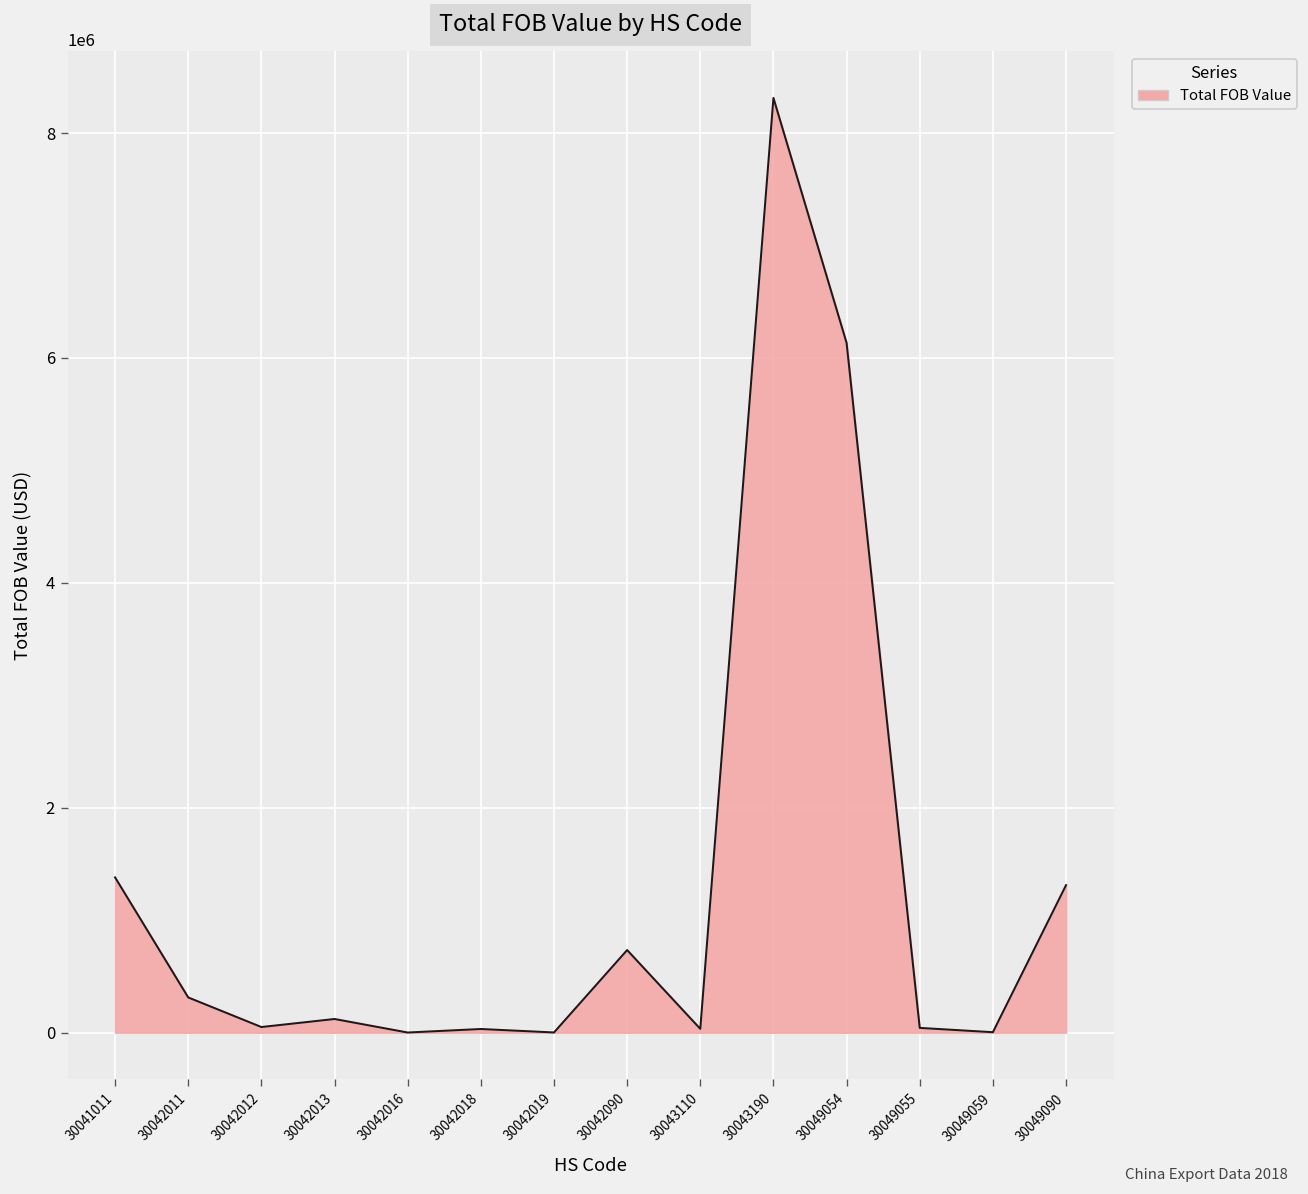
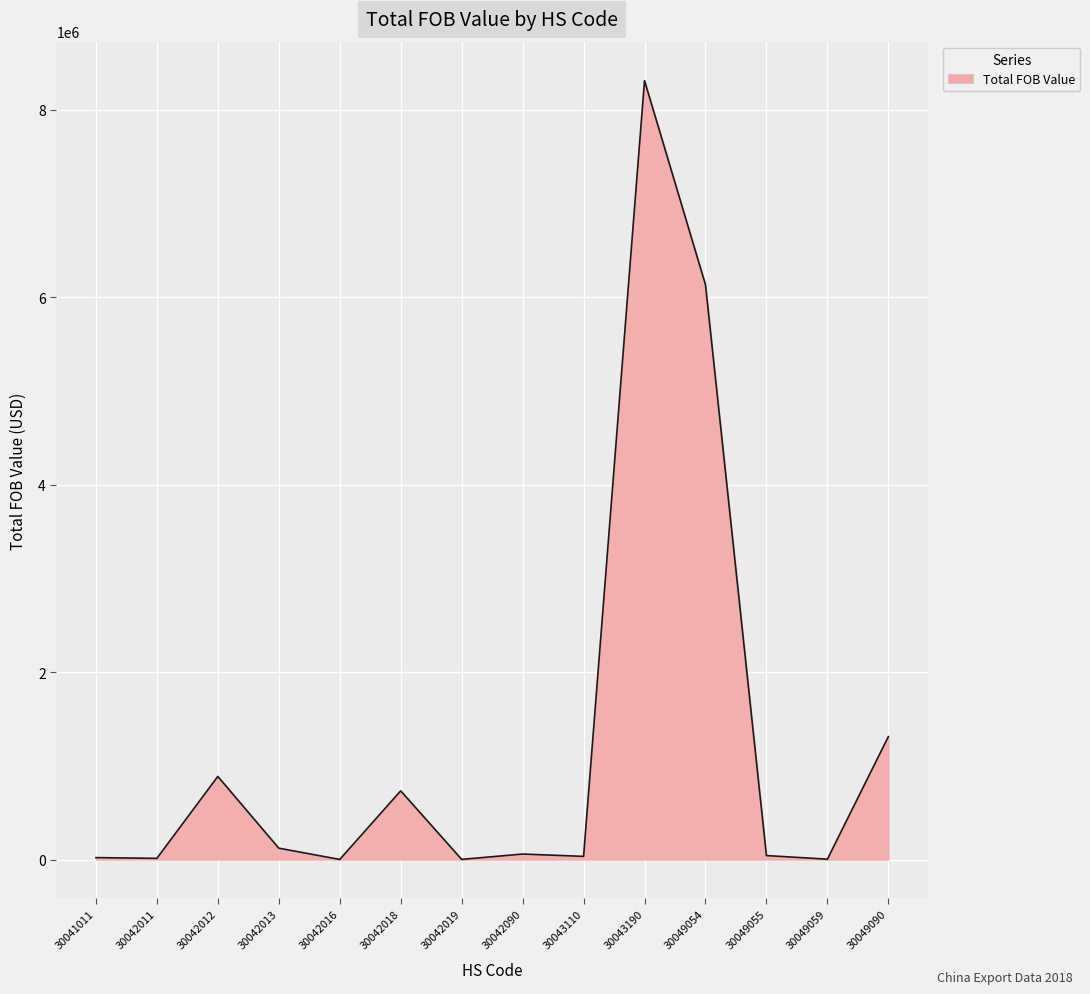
  {
-   "30041011": 1400000,
-   "30042011": 300000,
-   "30042012": 100000,
+   "30041011": 0,
+   "30042011": 0,
+   "30042012": 900000,
    "30042013": 100000,
    "30042016": 0,
-   "30042018": 0,
+   "30042018": 700000,
    "30042019": 0,
-   "30042090": 700000,
+   "30042090": 100000,
    "30043110": 0,
    "30043190": 8300000,
    "30049054": 6100000,
    "30049055": 0,
    "30049059": 0,
    "30049090": 1300000
  }
